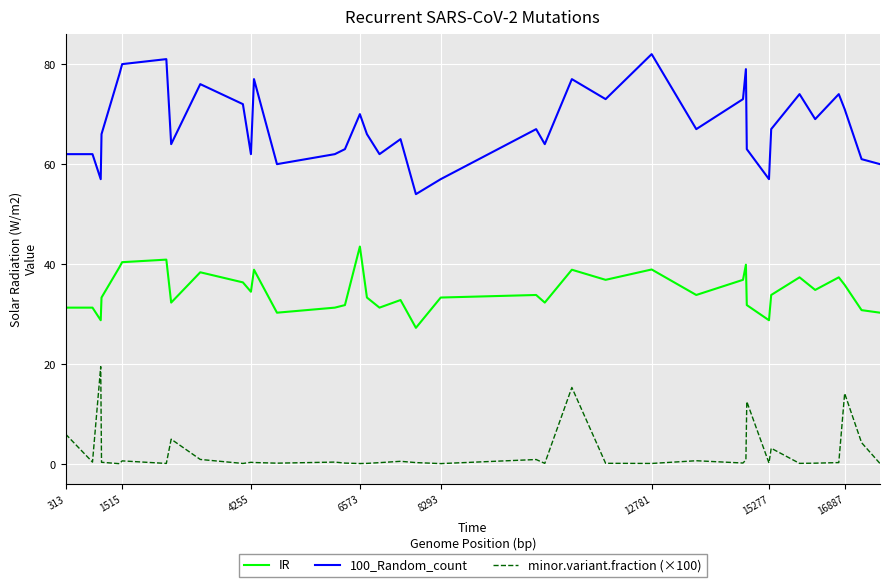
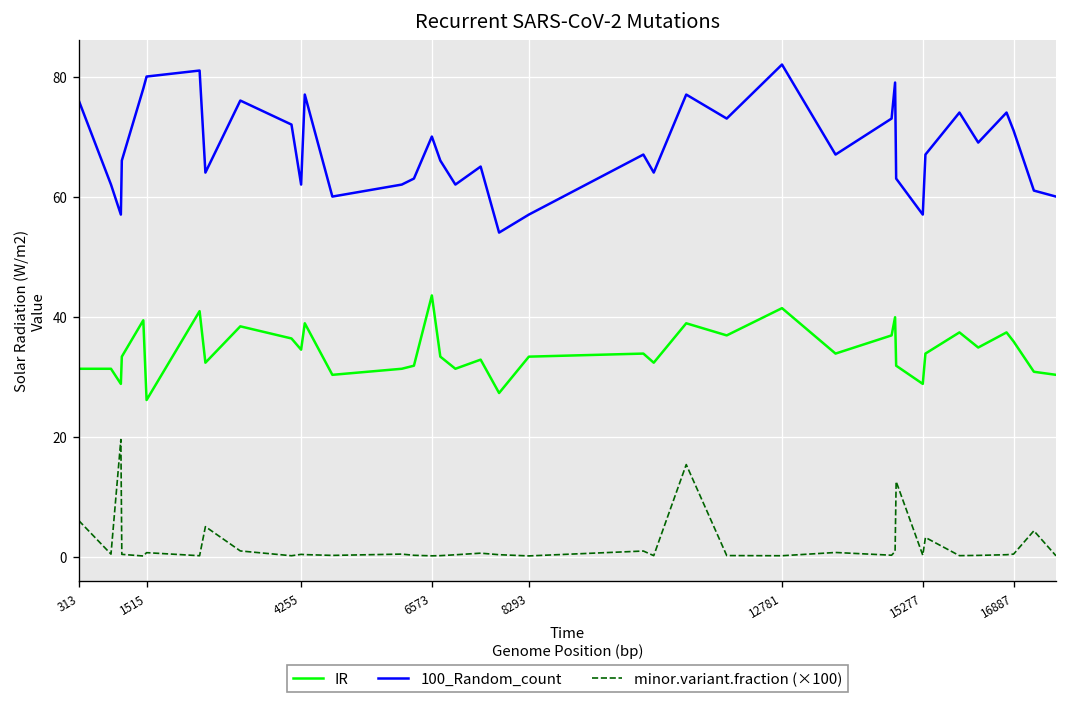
  {
    "IR": {
      "313": 31,
-     "1515": 40,
+     "1515": 26,
      "4255": 34,
      "6573": 44,
      "8293": 33,
-     "12781": 39,
+     "12781": 41,
      "15277": 29,
      "16887": 36
    },
    "100_Random_count": {
-     "313": 62,
+     "313": 76,
      "1515": 80,
      "4255": 62,
      "6573": 70,
      "8293": 57,
      "12781": 82,
      "15277": 57,
      "16887": 71
    },
    "minor.variant.fraction (×100)": {
      "313": 6,
      "1515": 1,
      "4255": 0,
      "6573": 0,
      "8293": 0,
      "12781": 0,
      "15277": 0,
-     "16887": 14
+     "16887": 0
    }
  }
